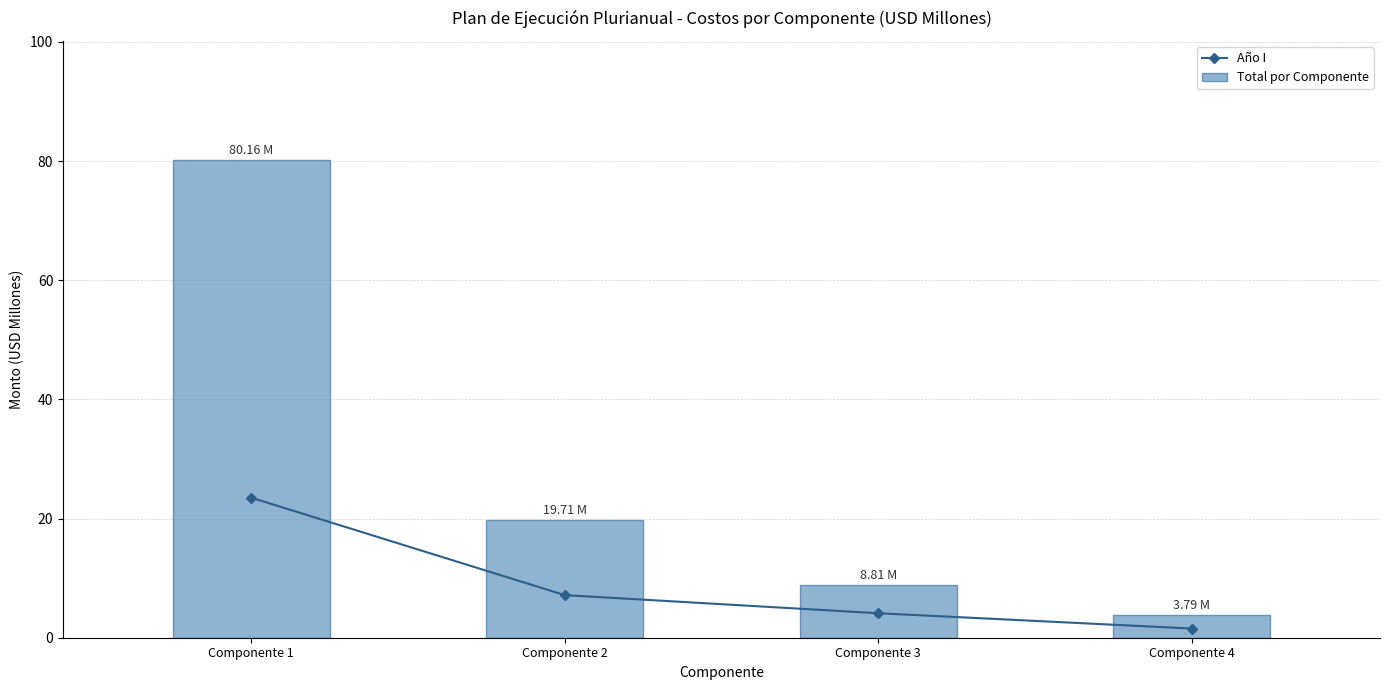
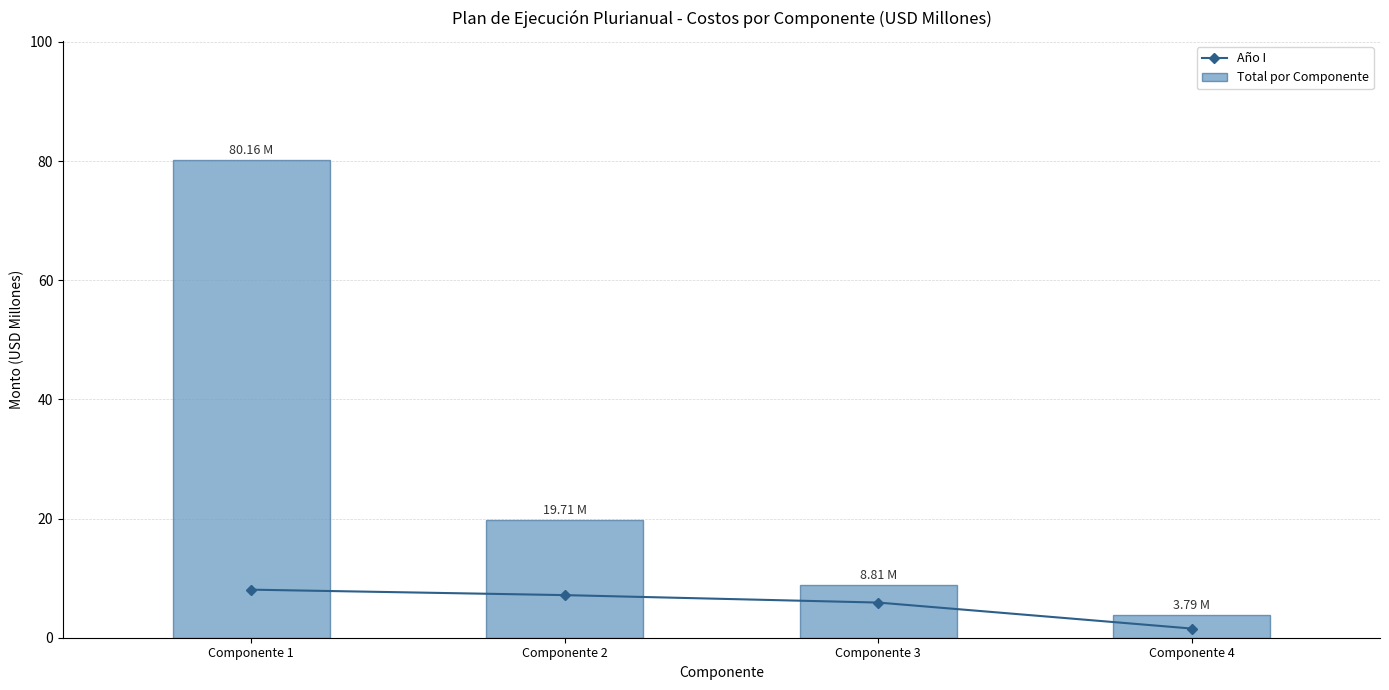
  {
    "Año I": {
-     "Componente 1": 24,
+     "Componente 1": 8,
      "Componente 2": 7,
-     "Componente 3": 4,
+     "Componente 3": 6,
      "Componente 4": 2
    },
    "Total por Componente": {
      "Componente 1": 80.16,
      "Componente 2": 19.71,
      "Componente 3": 8.81,
      "Componente 4": 3.79
    }
  }
